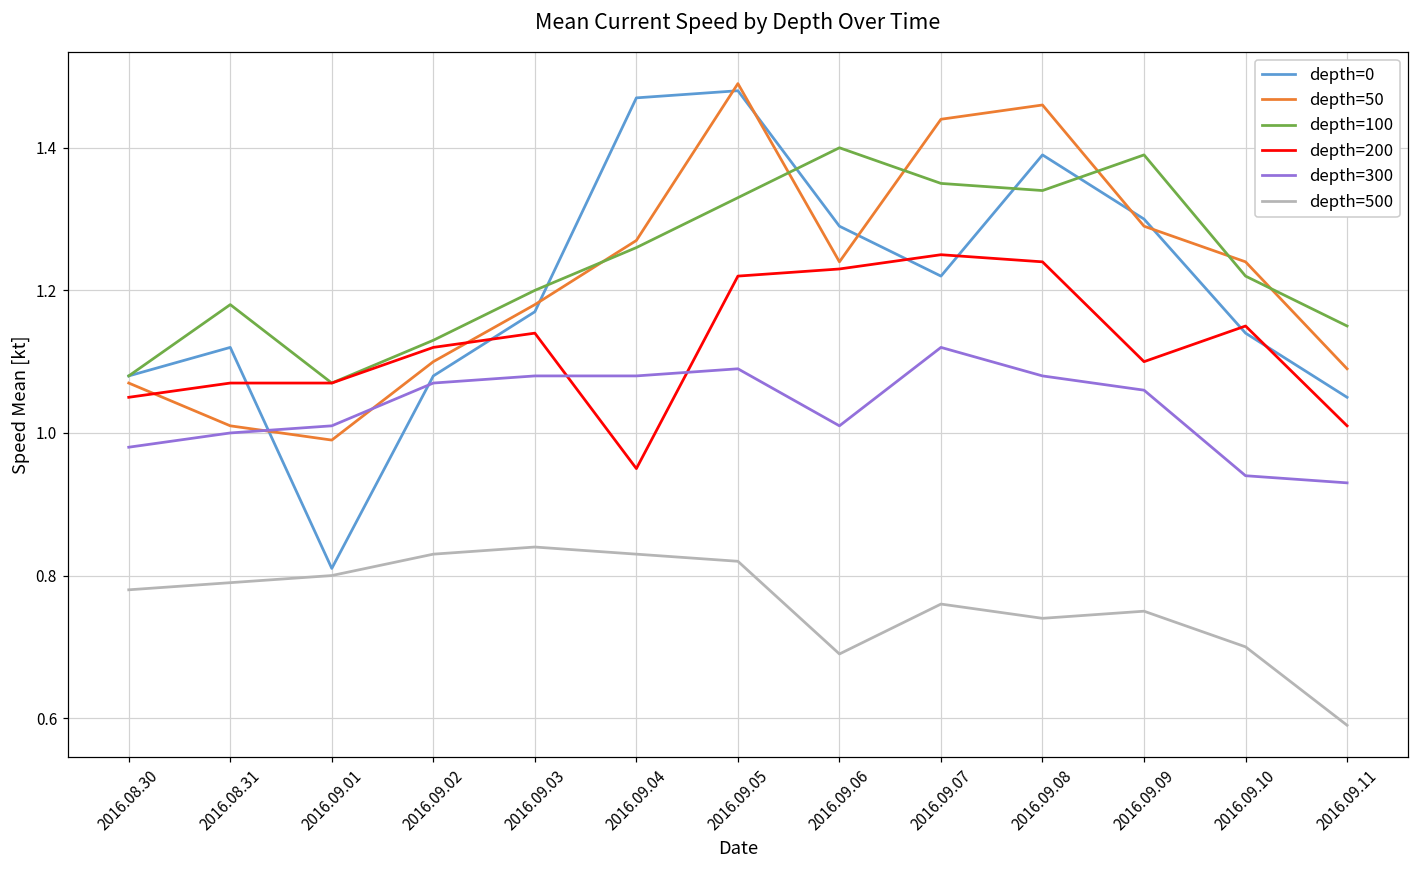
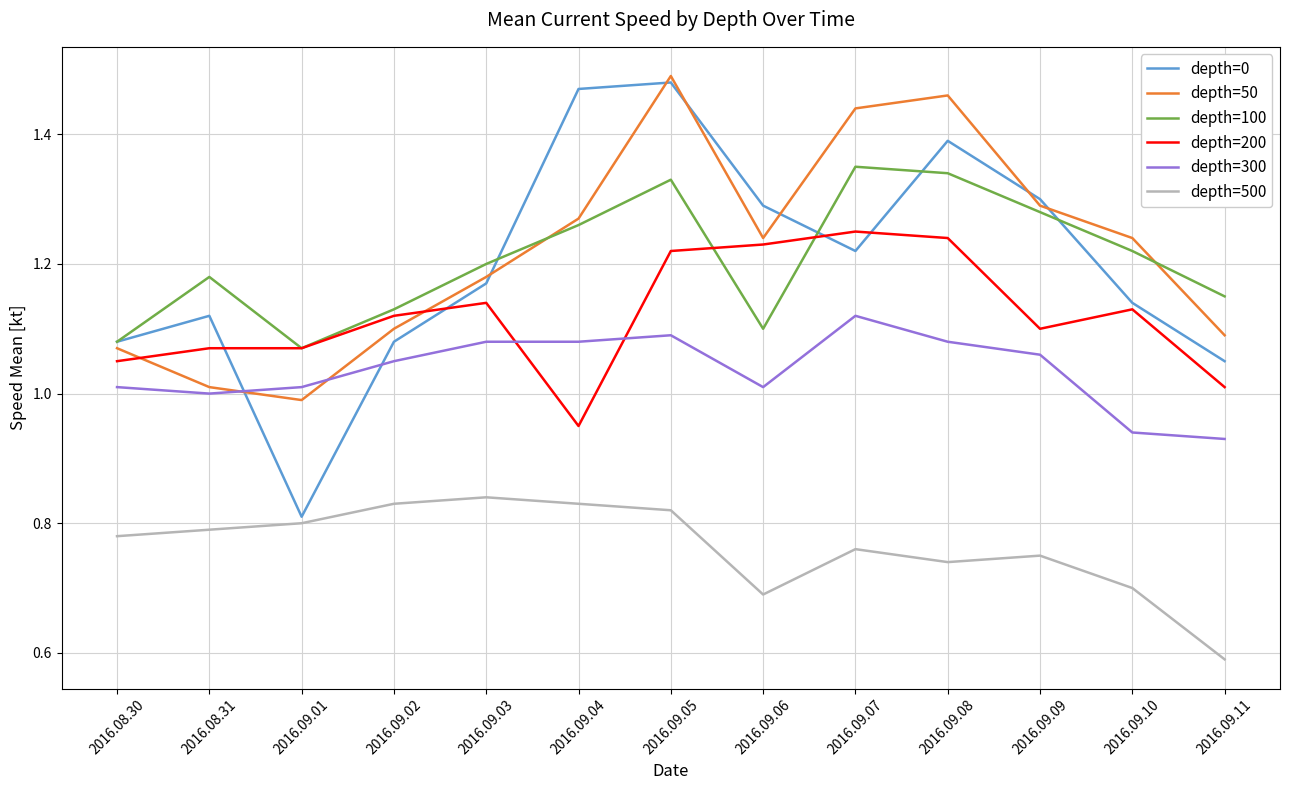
  {
    "depth=0": {
      "2016.08.31": 1.12,
      "2016.09.01": 0.81,
      "2016.09.02": 1.08,
      "2016.09.03": 1.17,
      "2016.09.04": 1.47,
      "2016.09.05": 1.48,
      "2016.09.06": 1.29,
      "2016.09.07": 1.22,
      "2016.09.08": 1.39,
      "2016.09.09": 1.30,
      "2016.09.10": 1.14,
      "2016.09.11": 1.05
    },
    "depth=50": {
      "2016.08.30": 1.07,
      "2016.08.31": 1.01,
      "2016.09.01": 0.99,
      "2016.09.02": 1.10,
      "2016.09.03": 1.18,
      "2016.09.04": 1.27,
      "2016.09.05": 1.49,
      "2016.09.06": 1.24,
      "2016.09.07": 1.44,
      "2016.09.08": 1.46,
      "2016.09.09": 1.29,
      "2016.09.10": 1.24,
      "2016.09.11": 1.09
    },
    "depth=100": {
      "2016.08.31": 1.18,
      "2016.09.02": 1.13,
      "2016.09.03": 1.20,
      "2016.09.04": 1.26,
      "2016.09.05": 1.33,
-     "2016.09.06": 1.4,
+     "2016.09.06": 1.1,
      "2016.09.07": 1.35,
      "2016.09.08": 1.34,
-     "2016.09.09": 1.39,
+     "2016.09.09": 1.28,
      "2016.09.10": 1.22,
      "2016.09.11": 1.15
    },
    "depth=200": {
      "2016.08.30": 1.05,
      "2016.08.31": 1.07,
      "2016.09.02": 1.12,
      "2016.09.03": 1.14,
      "2016.09.04": 0.95,
      "2016.09.05": 1.22,
      "2016.09.06": 1.23,
      "2016.09.07": 1.25,
      "2016.09.08": 1.24,
      "2016.09.09": 1.10,
-     "2016.09.10": 1.15,
+     "2016.09.10": 1.13,
      "2016.09.11": 1.01
    },
    "depth=300": {
-     "2016.08.30": 0.98,
+     "2016.08.30": 1.01,
      "2016.08.31": 1.00,
      "2016.09.01": 1.01,
-     "2016.09.02": 1.07,
+     "2016.09.02": 1.05,
      "2016.09.03": 1.08,
      "2016.09.04": 1.08,
      "2016.09.05": 1.09,
      "2016.09.06": 1.01,
      "2016.09.07": 1.12,
      "2016.09.08": 1.08,
      "2016.09.09": 1.06,
      "2016.09.10": 0.94,
      "2016.09.11": 0.93
    },
    "depth=500": {
      "2016.08.30": 0.78,
      "2016.08.31": 0.79,
      "2016.09.01": 0.80,
      "2016.09.02": 0.83,
      "2016.09.03": 0.84,
      "2016.09.04": 0.83,
      "2016.09.05": 0.82,
      "2016.09.06": 0.69,
      "2016.09.07": 0.76,
      "2016.09.08": 0.74,
      "2016.09.09": 0.75,
      "2016.09.10": 0.70,
      "2016.09.11": 0.59
    }
  }
